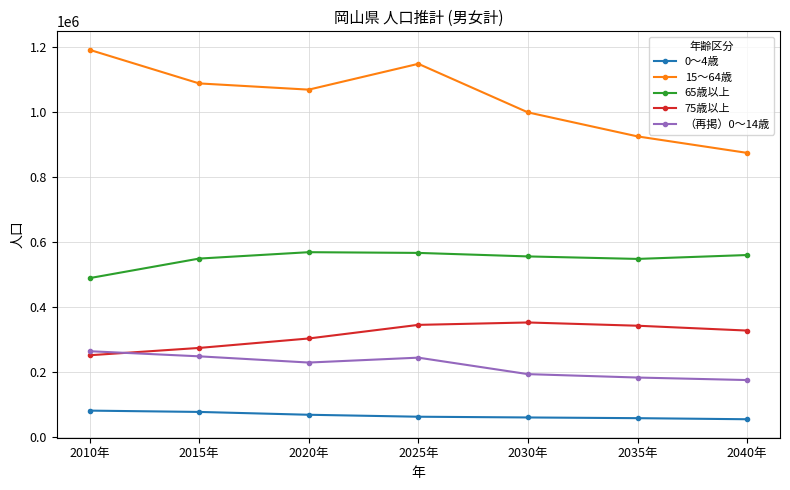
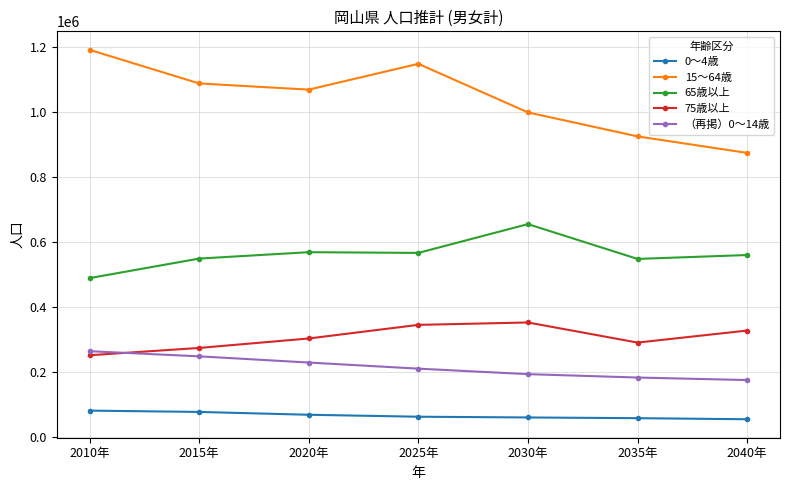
  {
    "0～4歳": {
      "2010年": 80000,
      "2015年": 80000,
      "2020年": 70000,
      "2025年": 60000,
      "2030年": 60000,
      "2035年": 60000,
      "2040年": 60000
    },
    "15～64歳": {
      "2010年": 1190000,
      "2015年": 1090000,
      "2020年": 1070000,
      "2025年": 1150000,
      "2030年": 1000000,
      "2035年": 920000,
      "2040年": 870000
    },
    "65歳以上": {
      "2010年": 490000,
      "2015年": 550000,
      "2020年": 570000,
      "2025年": 570000,
-     "2030年": 560000,
+     "2030年": 660000,
      "2035年": 550000,
      "2040年": 560000
    },
    "75歳以上": {
      "2010年": 250000,
      "2015年": 280000,
      "2020年": 300000,
      "2025年": 350000,
      "2030年": 350000,
-     "2035年": 340000,
+     "2035年": 290000,
      "2040年": 330000
    },
    "（再掲）0～14歳": {
      "2010年": 270000,
      "2015年": 250000,
      "2020年": 230000,
-     "2025年": 250000,
+     "2025年": 210000,
      "2030年": 190000,
      "2035年": 180000,
      "2040年": 180000
    }
  }
